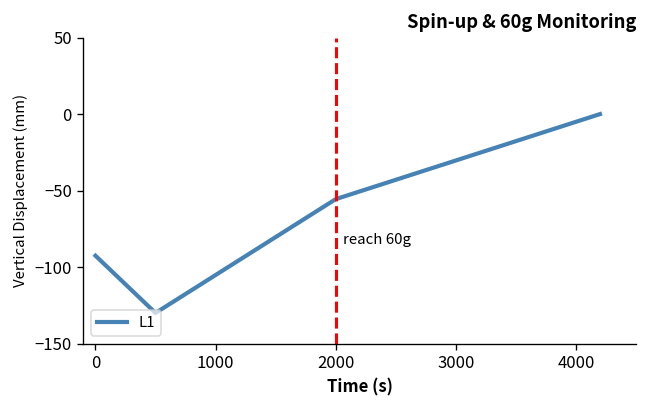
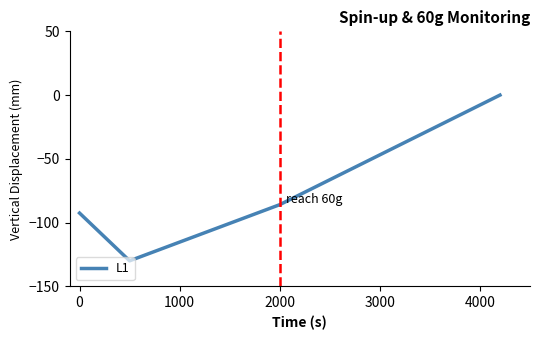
  {
    "0": -93,
-   "2000": -56
+   "2000": -86
  }
